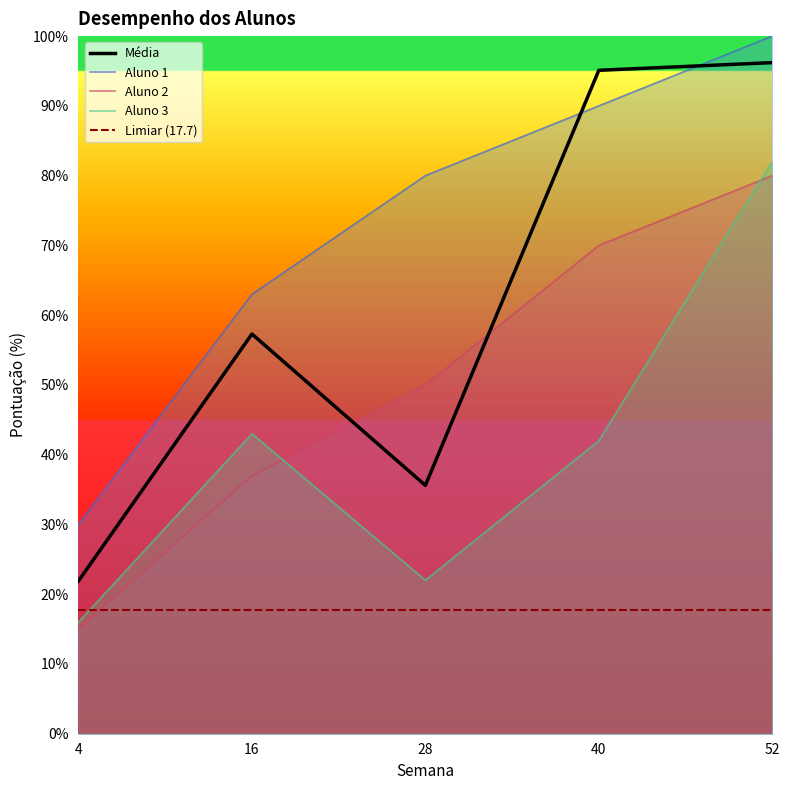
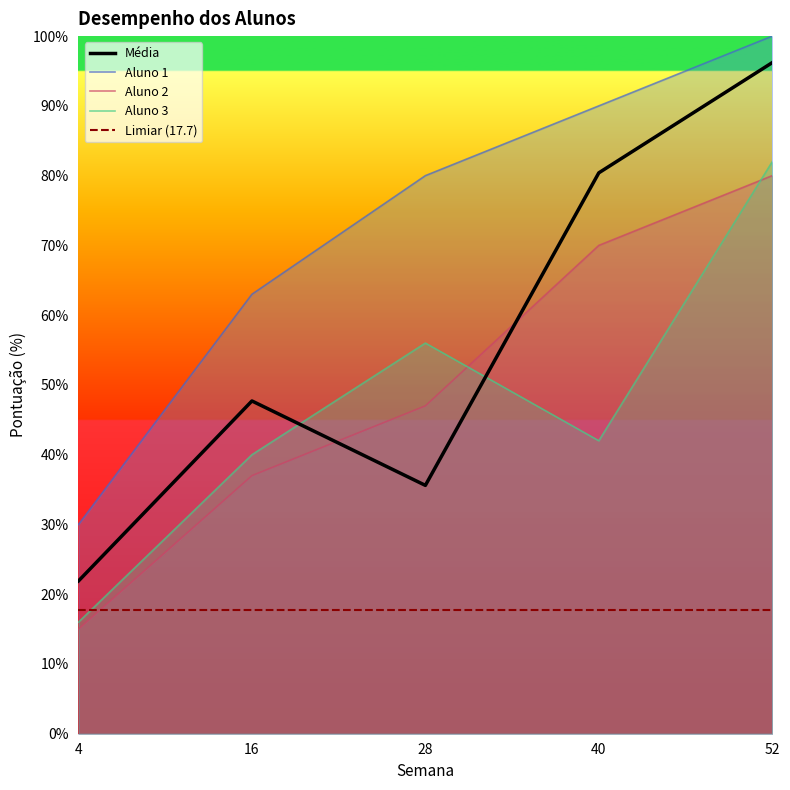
  {
    "Média": {
      "4": "22%",
-     "16": "57%",
+     "16": "48%",
      "28": "36%",
-     "40": "95%",
+     "40": "80%",
      "52": "96%"
    },
    "Aluno 1": {
      "4": "30%",
      "16": "63%",
      "28": "80%",
      "40": "90%",
      "52": "100%"
    },
    "Aluno 2": {
      "4": "15%",
      "16": "37%",
-     "28": "50%",
+     "28": "47%",
      "40": "70%",
      "52": "80%"
    },
    "Aluno 3": {
      "4": "16%",
-     "16": "43%",
-     "28": "22%",
+     "16": "40%",
+     "28": "56%",
      "40": "42%",
      "52": "82%"
    }
  }
